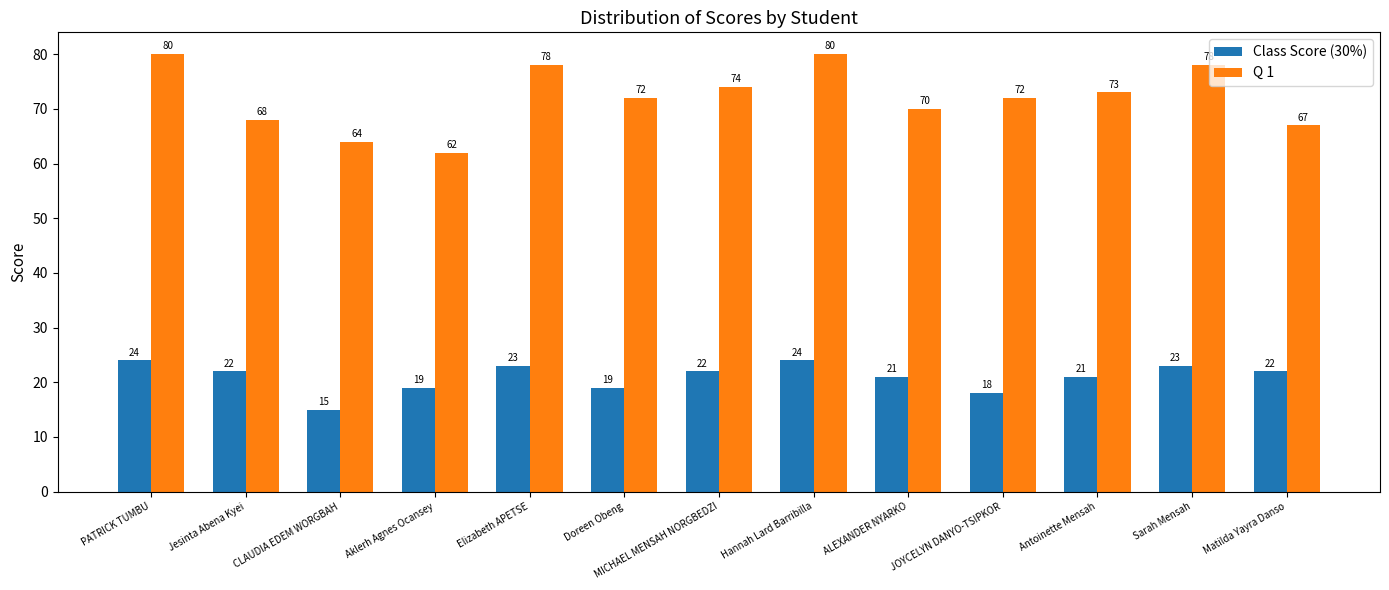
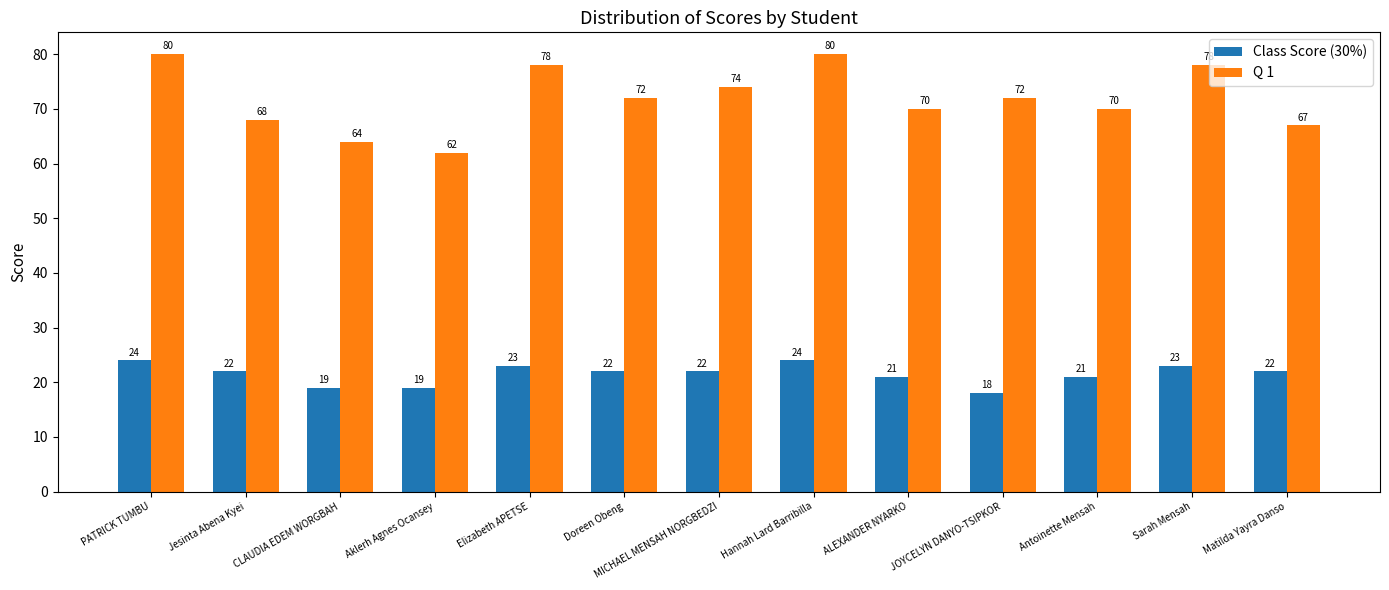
  {
    "Class Score (30%)": {
      "PATRICK TUMBU": 24,
      "Jesinta Abena Kyei": 22,
-     "CLAUDIA EDEM WORGBAH": 15,
+     "CLAUDIA EDEM WORGBAH": 19,
      "Aklerh Agnes Ocansey": 19,
      "Elizabeth APETSE": 23,
-     "Doreen Obeng": 19,
+     "Doreen Obeng": 22,
      "MICHAEL MENSAH NORGBEDZI": 22,
      "Hannah Lard Barribilla": 24,
      "ALEXANDER NYARKO": 21,
      "JOYCELYN DANYO-TSIPKOR": 18,
      "Antoinette Mensah": 21,
      "Sarah Mensah": 23,
      "Matilda Yayra Danso": 22
    },
    "Q 1": {
      "PATRICK TUMBU": 80,
      "Jesinta Abena Kyei": 68,
      "CLAUDIA EDEM WORGBAH": 64,
      "Aklerh Agnes Ocansey": 62,
      "Elizabeth APETSE": 78,
      "Doreen Obeng": 72,
      "MICHAEL MENSAH NORGBEDZI": 74,
      "Hannah Lard Barribilla": 80,
      "ALEXANDER NYARKO": 70,
      "JOYCELYN DANYO-TSIPKOR": 72,
-     "Antoinette Mensah": 73,
+     "Antoinette Mensah": 70,
      "Matilda Yayra Danso": 67
    }
  }
